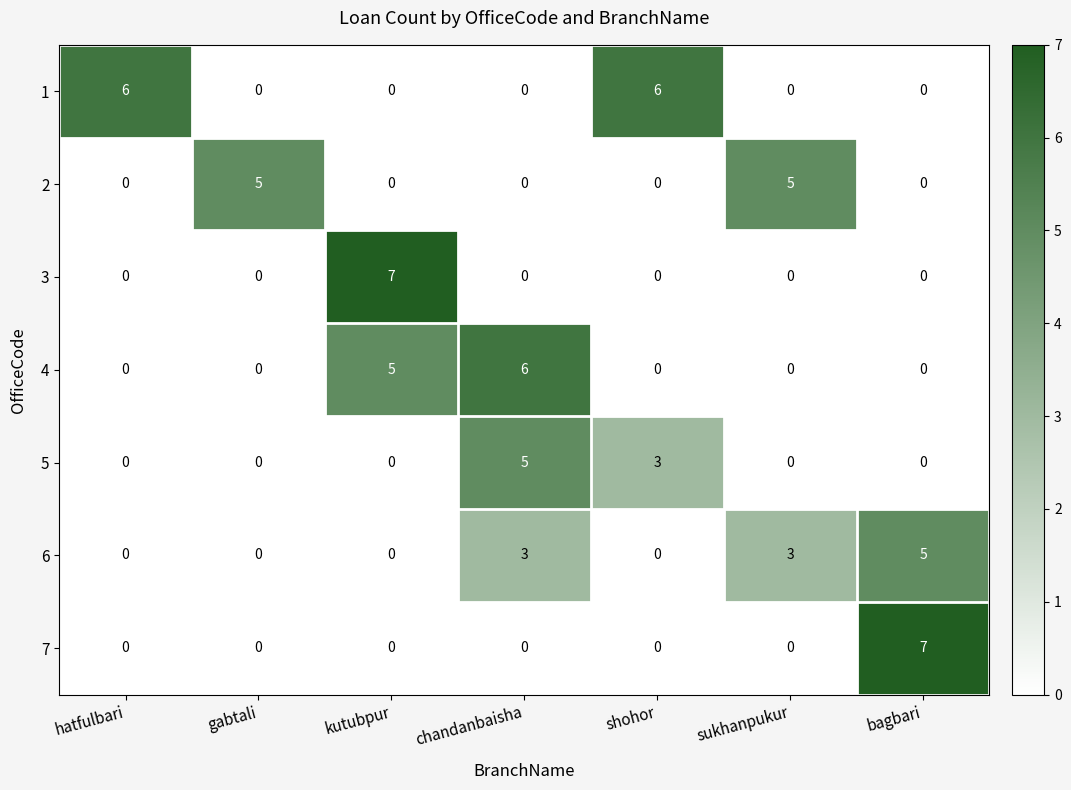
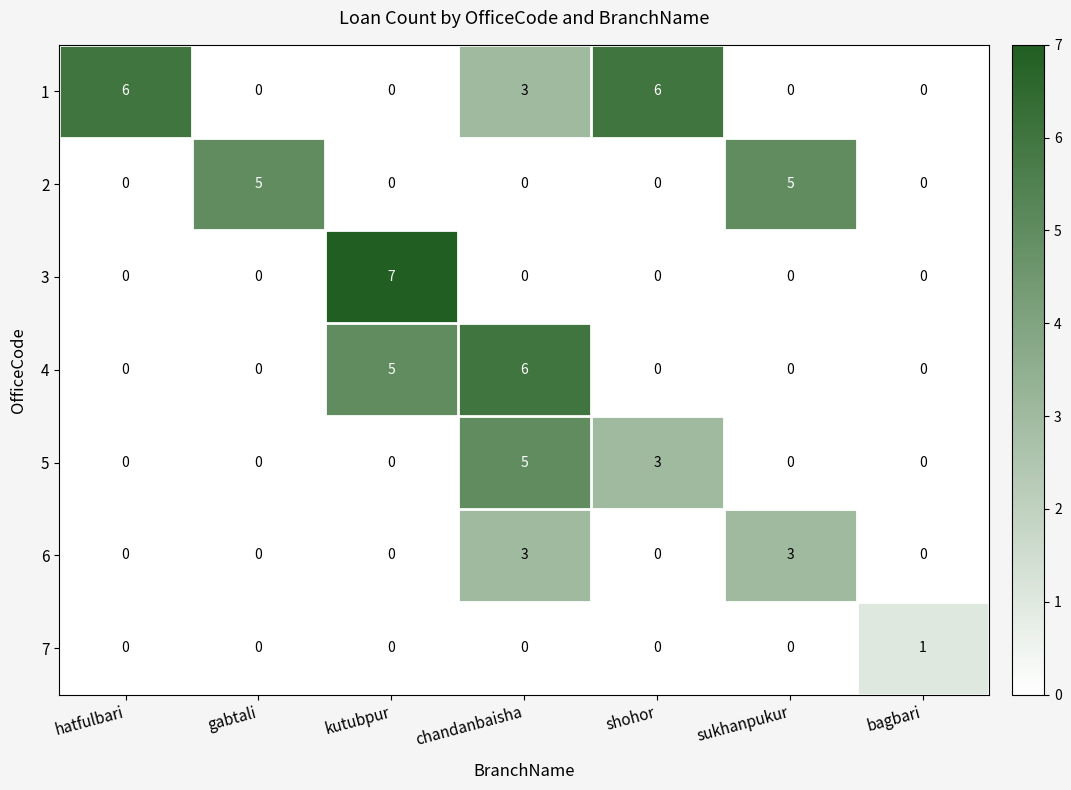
  {
    "1": {
      "hatfulbari": 6,
      "gabtali": 0,
      "kutubpur": 0,
-     "chandanbaisha": 0,
+     "chandanbaisha": 3,
      "shohor": 6,
      "sukhanpukur": 0,
      "bagbari": 0
    },
    "2": {
      "hatfulbari": 0,
      "gabtali": 5,
      "kutubpur": 0,
      "chandanbaisha": 0,
      "shohor": 0,
      "sukhanpukur": 5,
      "bagbari": 0
    },
    "3": {
      "hatfulbari": 0,
      "gabtali": 0,
      "kutubpur": 7,
      "chandanbaisha": 0,
      "shohor": 0,
      "sukhanpukur": 0,
      "bagbari": 0
    },
    "4": {
      "hatfulbari": 0,
      "gabtali": 0,
      "kutubpur": 5,
      "chandanbaisha": 6,
      "shohor": 0,
      "sukhanpukur": 0,
      "bagbari": 0
    },
    "5": {
      "hatfulbari": 0,
      "gabtali": 0,
      "kutubpur": 0,
      "chandanbaisha": 5,
      "shohor": 3,
      "sukhanpukur": 0,
      "bagbari": 0
    },
    "6": {
      "hatfulbari": 0,
      "gabtali": 0,
      "kutubpur": 0,
      "chandanbaisha": 3,
      "shohor": 0,
      "sukhanpukur": 3,
-     "bagbari": 5
+     "bagbari": 0
    },
    "7": {
      "hatfulbari": 0,
      "gabtali": 0,
      "kutubpur": 0,
      "chandanbaisha": 0,
      "shohor": 0,
      "sukhanpukur": 0,
-     "bagbari": 7
+     "bagbari": 1
    }
  }
